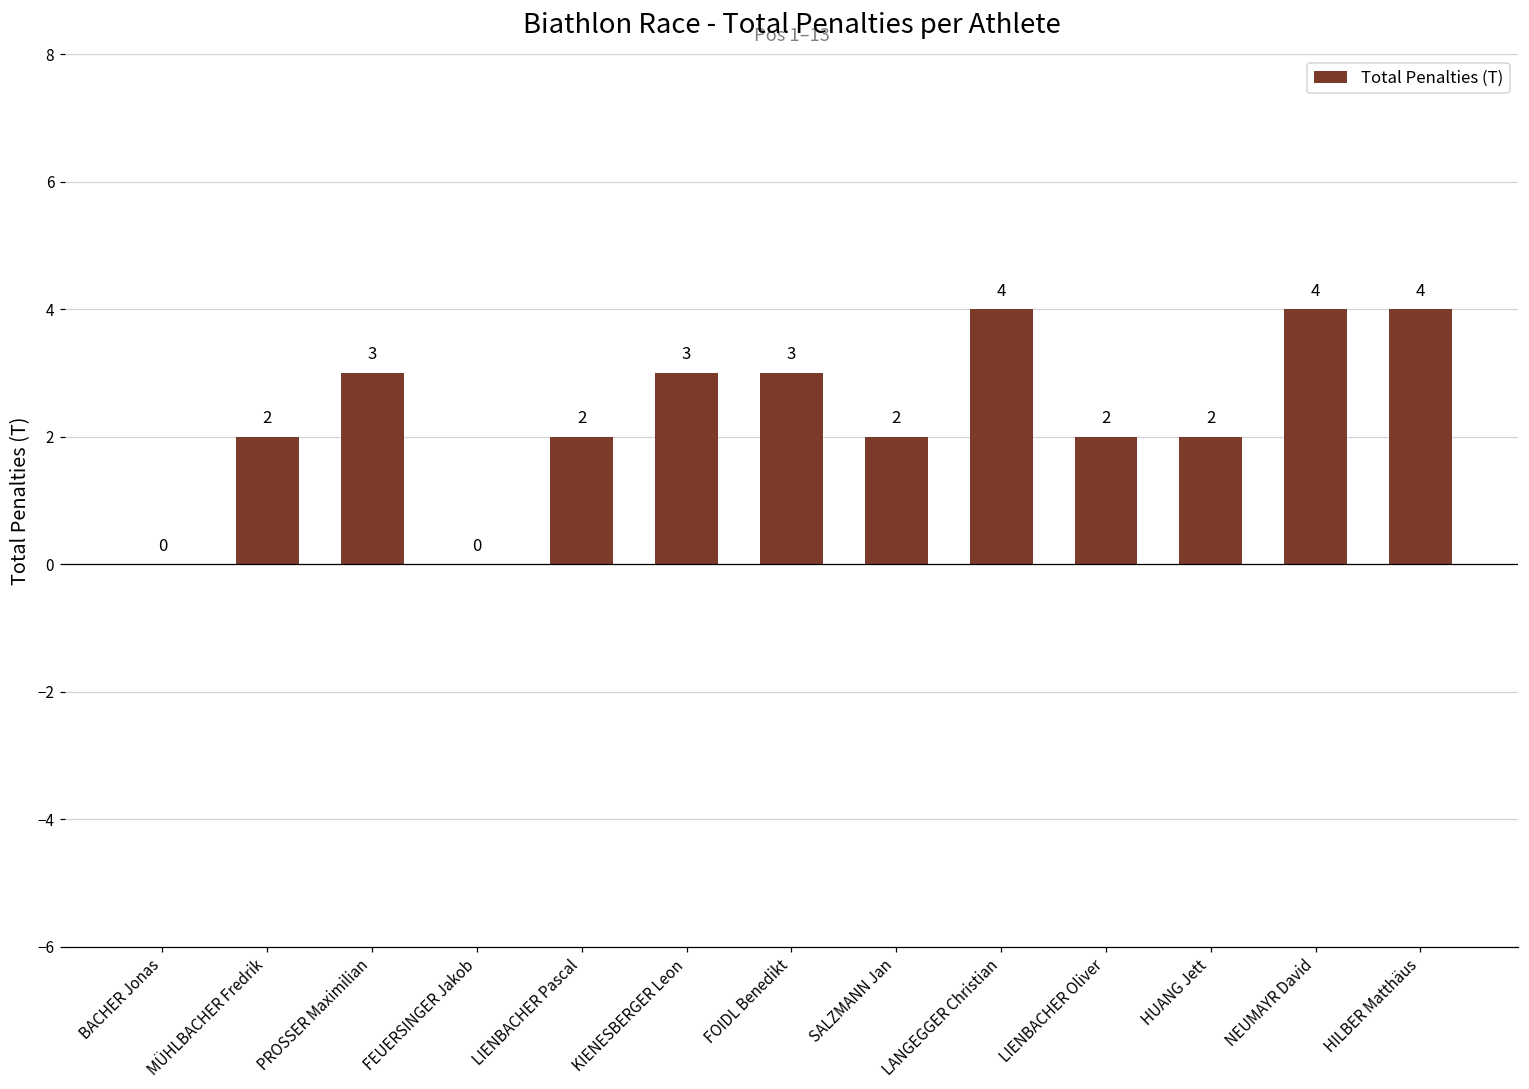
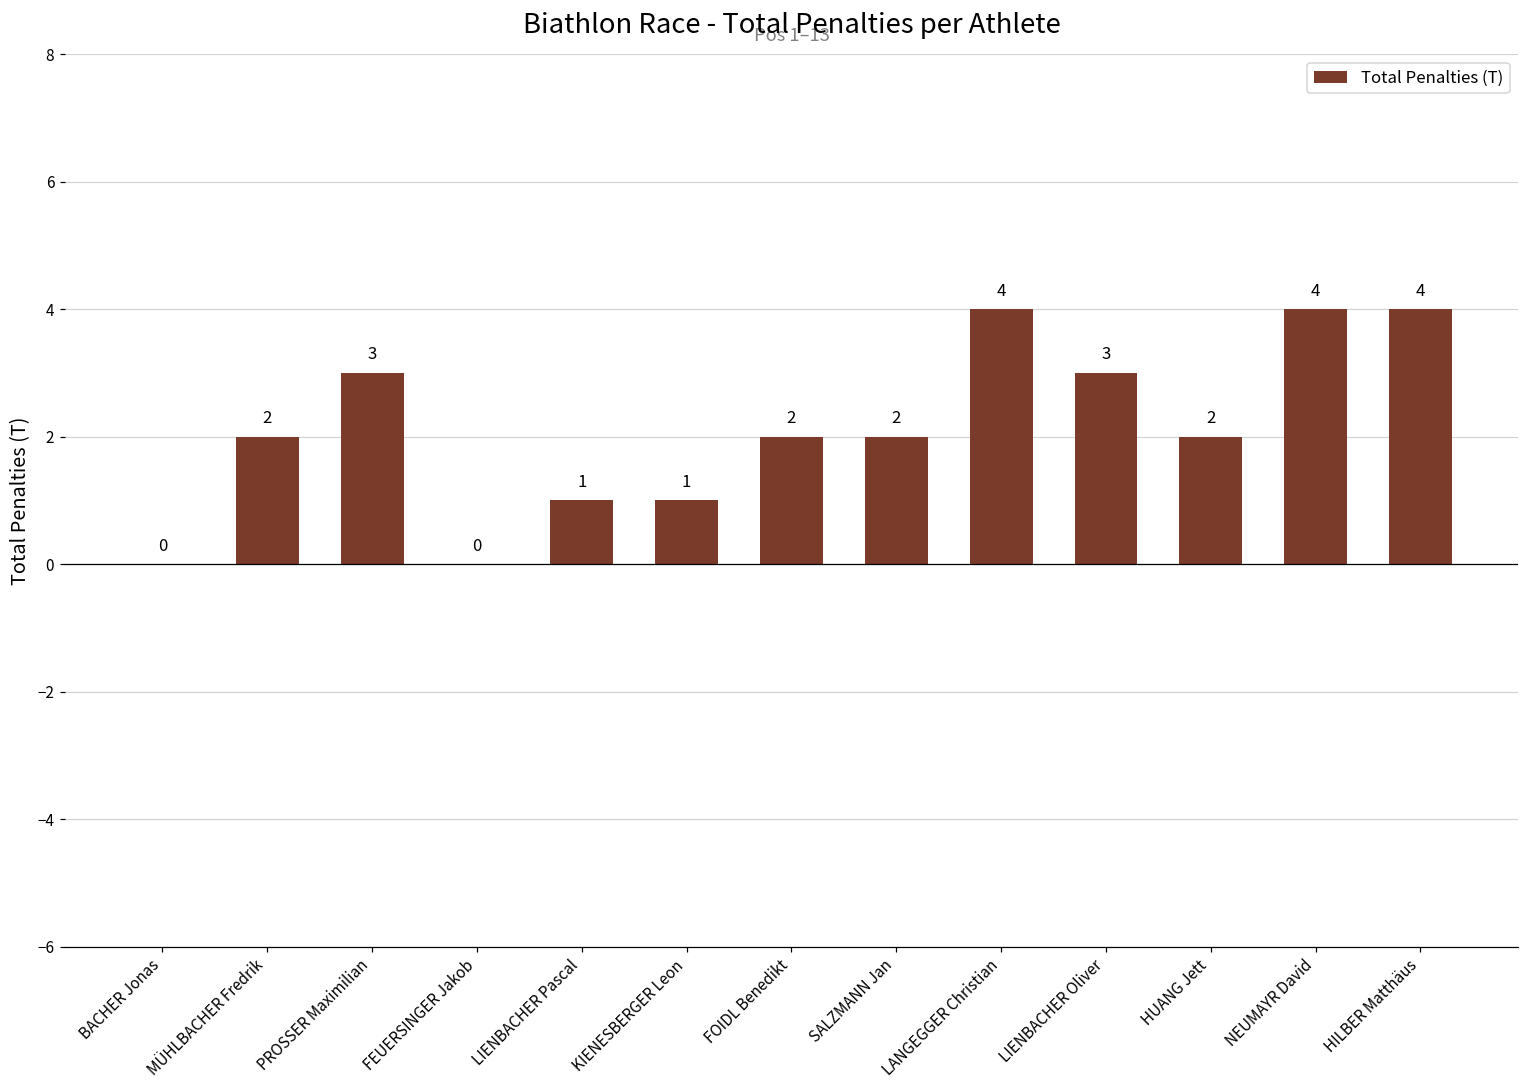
  {
    "BACHER Jonas": 0,
    "MÜHLBACHER Fredrik": 2,
    "PROSSER Maximilian": 3,
    "FEUERSINGER Jakob": 0,
-   "LIENBACHER Pascal": 2,
-   "KIENESBERGER Leon": 3,
-   "FOIDL Benedikt": 3,
+   "LIENBACHER Pascal": 1,
+   "KIENESBERGER Leon": 1,
+   "FOIDL Benedikt": 2,
    "SALZMANN Jan": 2,
    "LANGEGGER Christian": 4,
-   "LIENBACHER Oliver": 2,
+   "LIENBACHER Oliver": 3,
    "HUANG Jett": 2,
    "NEUMAYR David": 4,
    "HILBER Matthäus": 4
  }
